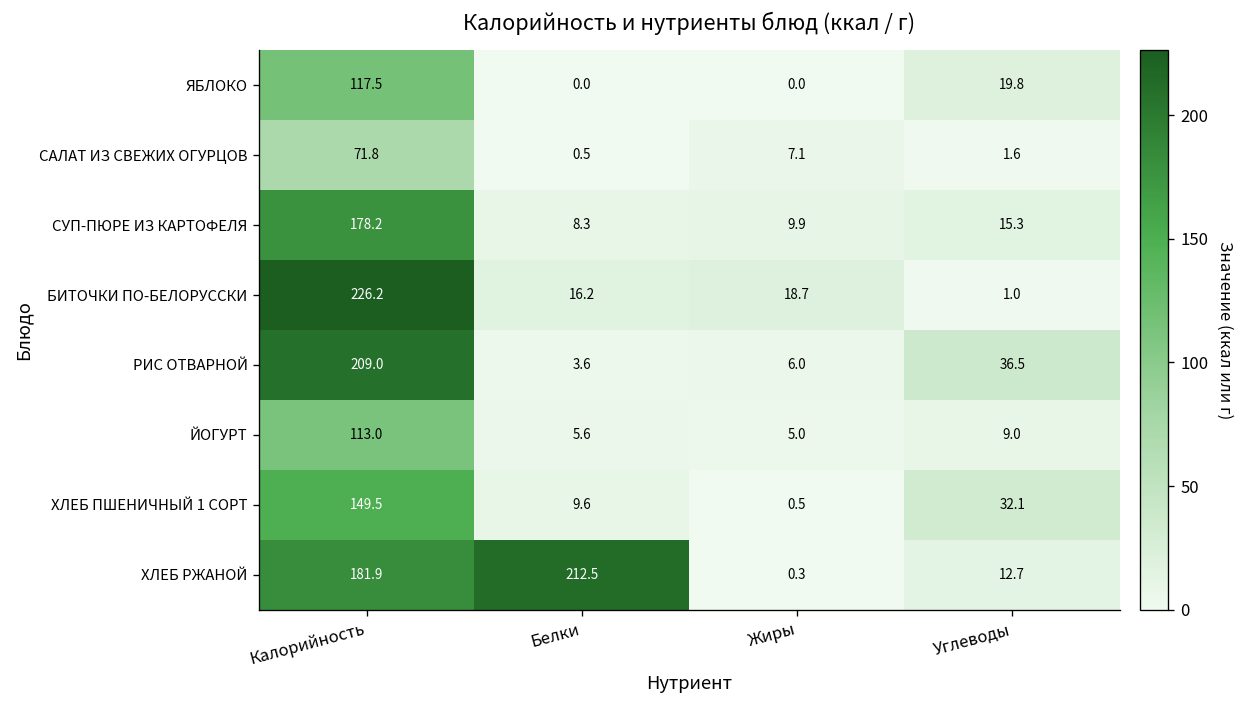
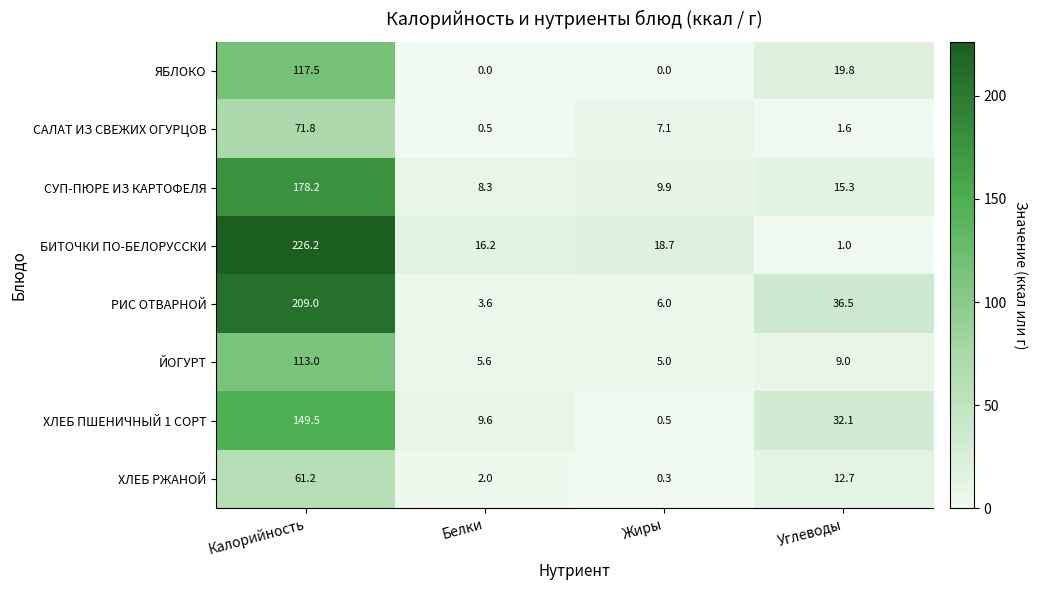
  {
    "ЯБЛОКО": {
      "Калорийность": 117.5,
      "Белки": 0.0,
      "Жиры": 0.0,
      "Углеводы": 19.8
    },
    "САЛАТ ИЗ СВЕЖИХ ОГУРЦОВ": {
      "Калорийность": 71.8,
      "Белки": 0.5,
      "Жиры": 7.1,
      "Углеводы": 1.6
    },
    "СУП-ПЮРЕ ИЗ КАРТОФЕЛЯ": {
      "Калорийность": 178.2,
      "Белки": 8.3,
      "Жиры": 9.9,
      "Углеводы": 15.3
    },
    "БИТОЧКИ ПО-БЕЛОРУССКИ": {
      "Калорийность": 226.2,
      "Белки": 16.2,
      "Жиры": 18.7,
      "Углеводы": 1.0
    },
    "РИС ОТВАРНОЙ": {
      "Калорийность": 209.0,
      "Белки": 3.6,
      "Жиры": 6.0,
      "Углеводы": 36.5
    },
    "ЙОГУРТ": {
      "Калорийность": 113.0,
      "Белки": 5.6,
      "Жиры": 5.0,
      "Углеводы": 9.0
    },
    "ХЛЕБ ПШЕНИЧНЫЙ 1 СОРТ": {
      "Калорийность": 149.5,
      "Белки": 9.6,
      "Жиры": 0.5,
      "Углеводы": 32.1
    },
    "ХЛЕБ РЖАНОЙ": {
-     "Калорийность": 181.9,
-     "Белки": 212.5,
+     "Калорийность": 61.2,
+     "Белки": 2.0,
      "Жиры": 0.3,
      "Углеводы": 12.7
    }
  }
